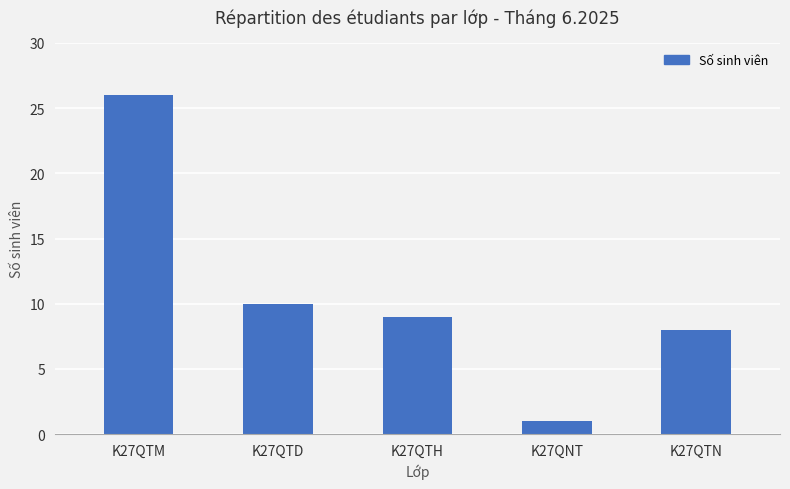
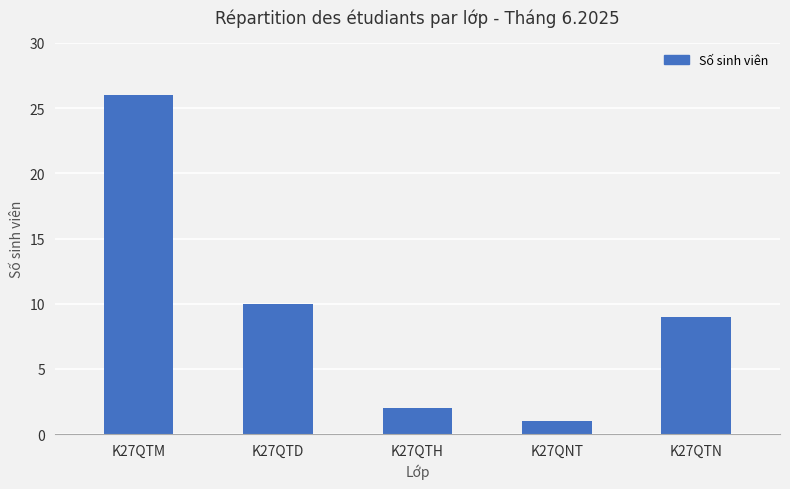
  {
    "K27QTM": 26,
    "K27QTD": 10,
-   "K27QTH": 9,
+   "K27QTH": 2,
    "K27QNT": 1,
-   "K27QTN": 8
+   "K27QTN": 9
  }
